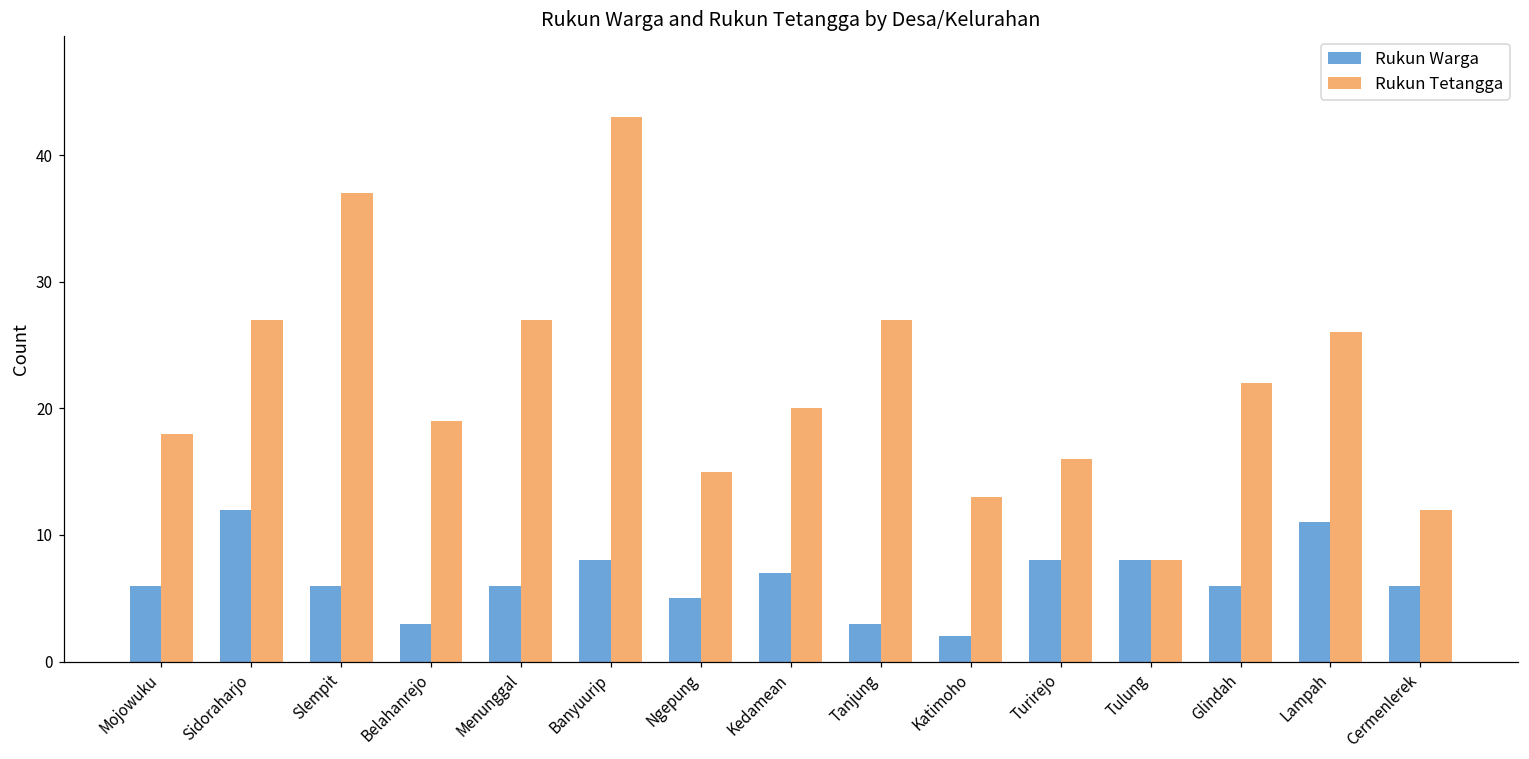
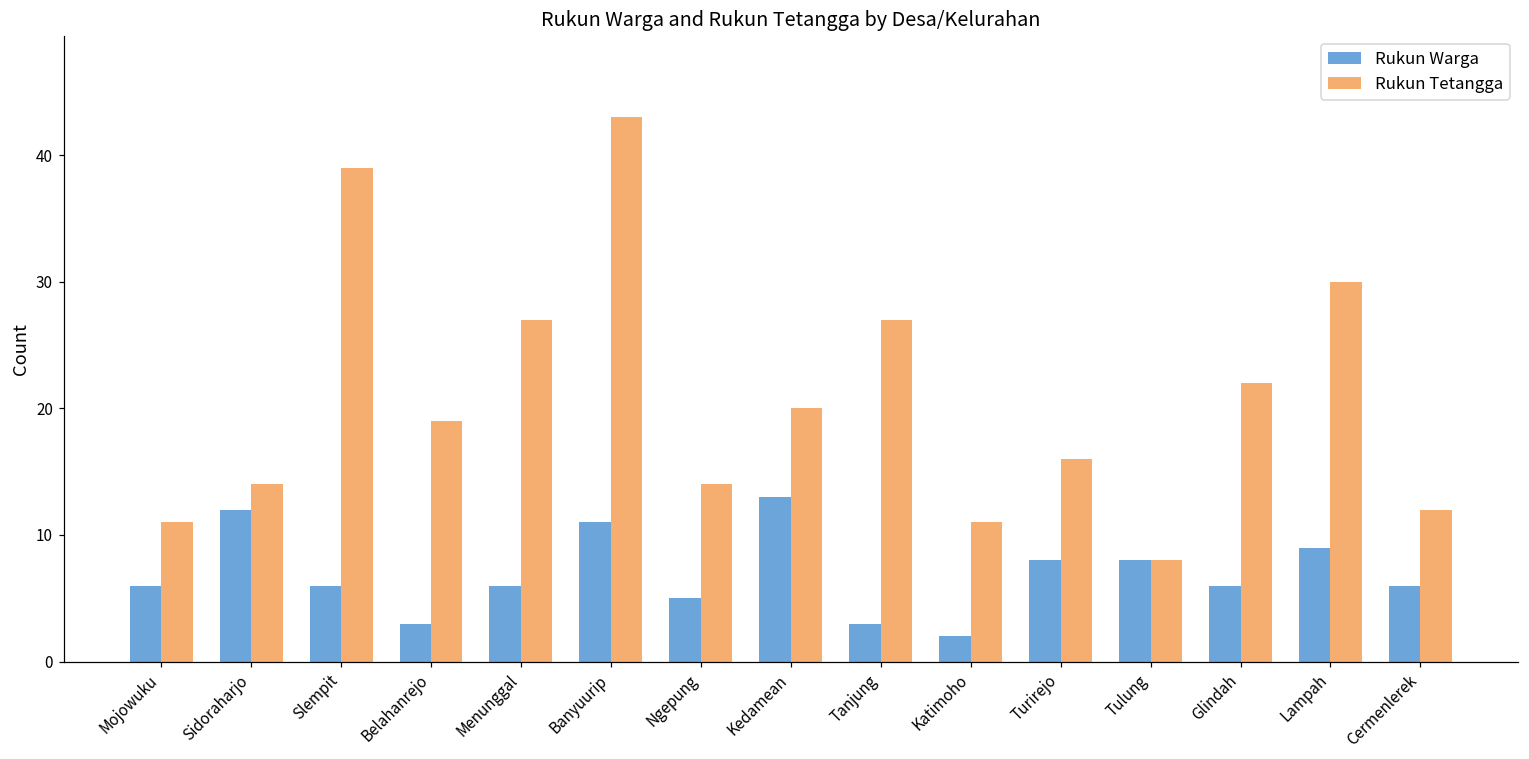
  {
    "Rukun Warga": {
      "Mojowuku": 6,
      "Sidoraharjo": 12,
      "Slempit": 6,
      "Belahanrejo": 3,
      "Menunggal": 6,
-     "Banyuurip": 8,
+     "Banyuurip": 11,
      "Ngepung": 5,
-     "Kedamean": 7,
+     "Kedamean": 13,
      "Tanjung": 3,
      "Katimoho": 2,
      "Turirejo": 8,
      "Tulung": 8,
      "Glindah": 6,
-     "Lampah": 11,
+     "Lampah": 9,
      "Cermenlerek": 6
    },
    "Rukun Tetangga": {
-     "Mojowuku": 18,
-     "Sidoraharjo": 27,
-     "Slempit": 37,
+     "Mojowuku": 11,
+     "Sidoraharjo": 14,
+     "Slempit": 39,
      "Belahanrejo": 19,
      "Menunggal": 27,
      "Banyuurip": 43,
-     "Ngepung": 15,
+     "Ngepung": 14,
      "Kedamean": 20,
      "Tanjung": 27,
-     "Katimoho": 13,
+     "Katimoho": 11,
      "Turirejo": 16,
      "Tulung": 8,
      "Glindah": 22,
-     "Lampah": 26,
+     "Lampah": 30,
      "Cermenlerek": 12
    }
  }
